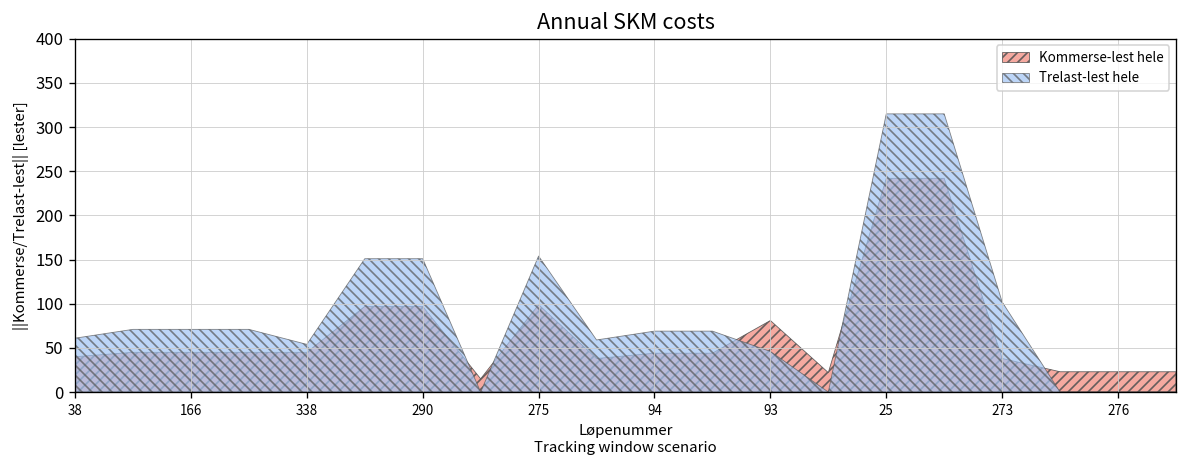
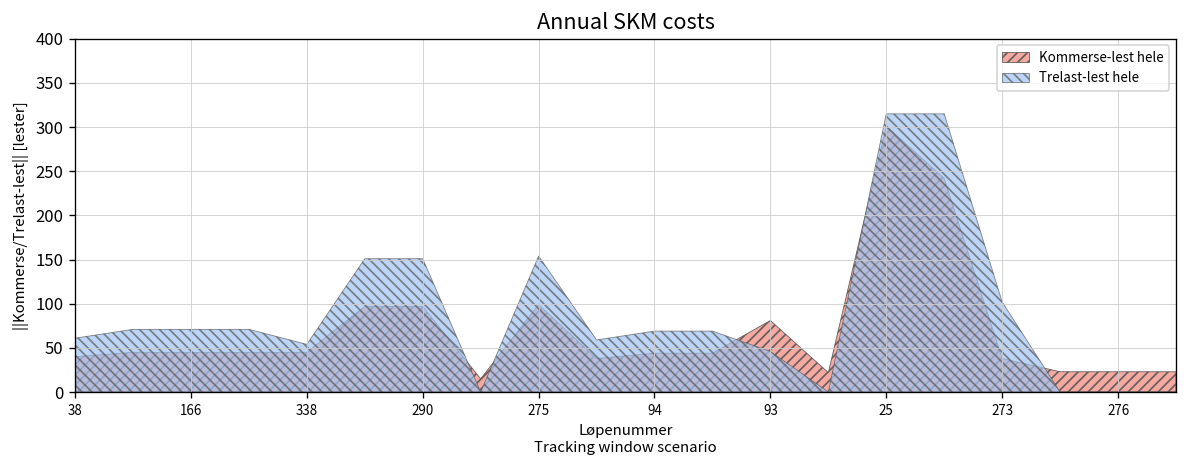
  {
    "Kommerse-lest hele": {
      "38": 40,
      "166": 50,
      "338": 50,
      "290": 100,
      "275": 100,
      "94": 40,
      "93": 80,
-     "25": 240,
+     "25": 300,
      "273": 40,
      "276": 20
    },
    "Trelast-lest hele": {
      "38": 60,
      "166": 70,
      "338": 50,
      "290": 150,
      "275": 150,
      "94": 70,
      "93": 50,
      "25": 320,
      "273": 100,
      "276": 0
    }
  }
